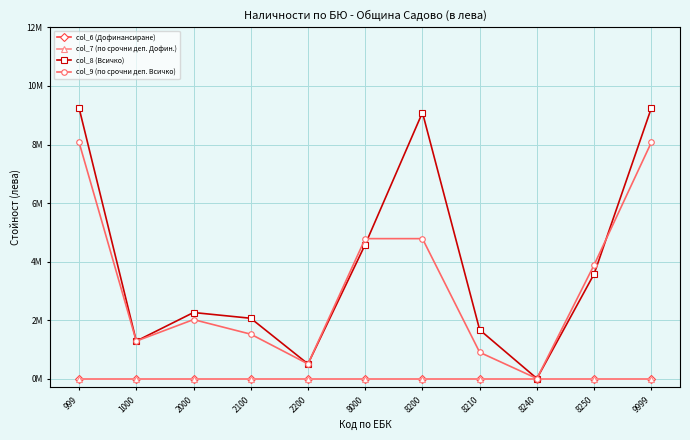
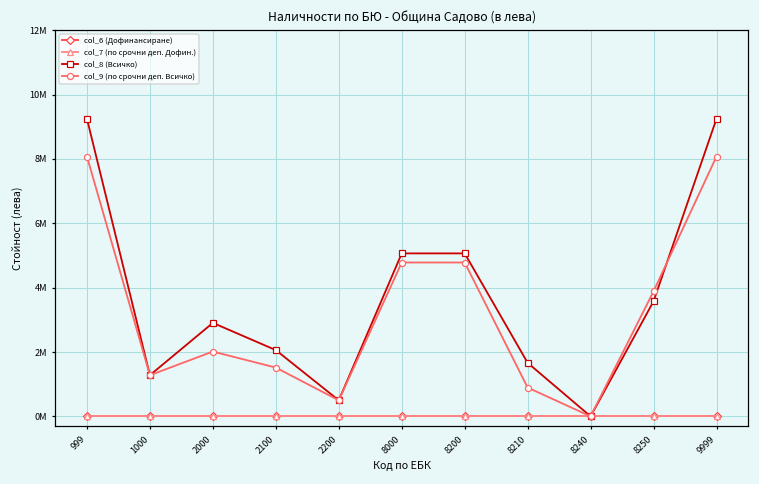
  {
    "col_8 (Всичко)": {
      "999": 9300000,
-     "2000": 2300000,
+     "2000": 2900000,
      "2100": 2100000,
-     "8000": 4600000,
-     "8200": 9100000,
+     "8000": 5100000,
+     "8200": 5100000,
      "8210": 1700000,
      "8250": 3600000,
      "9999": 9300000
    }
  }
